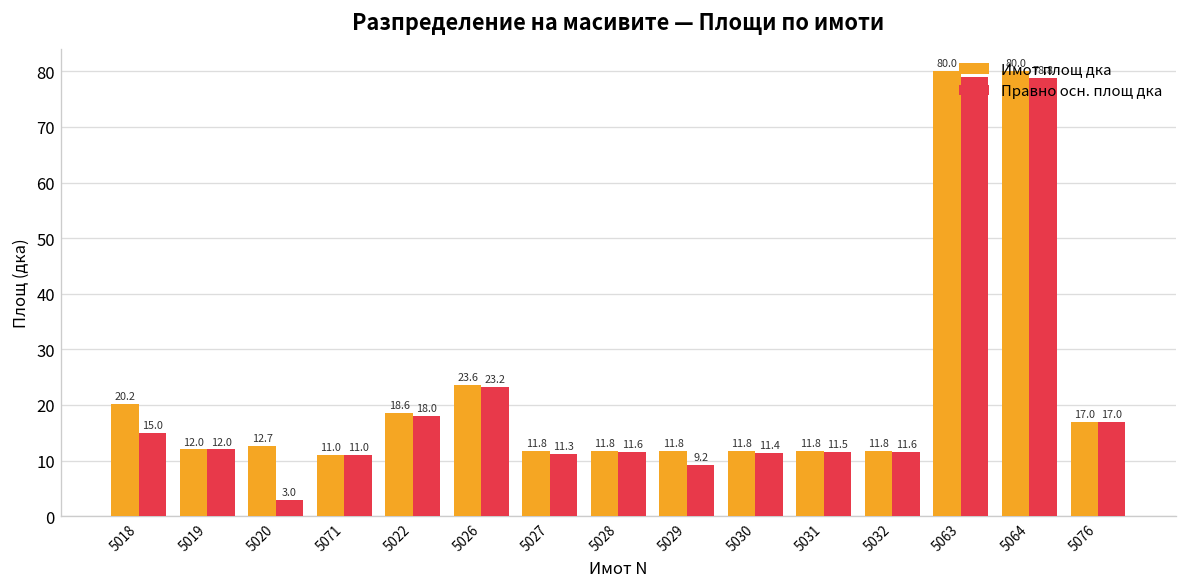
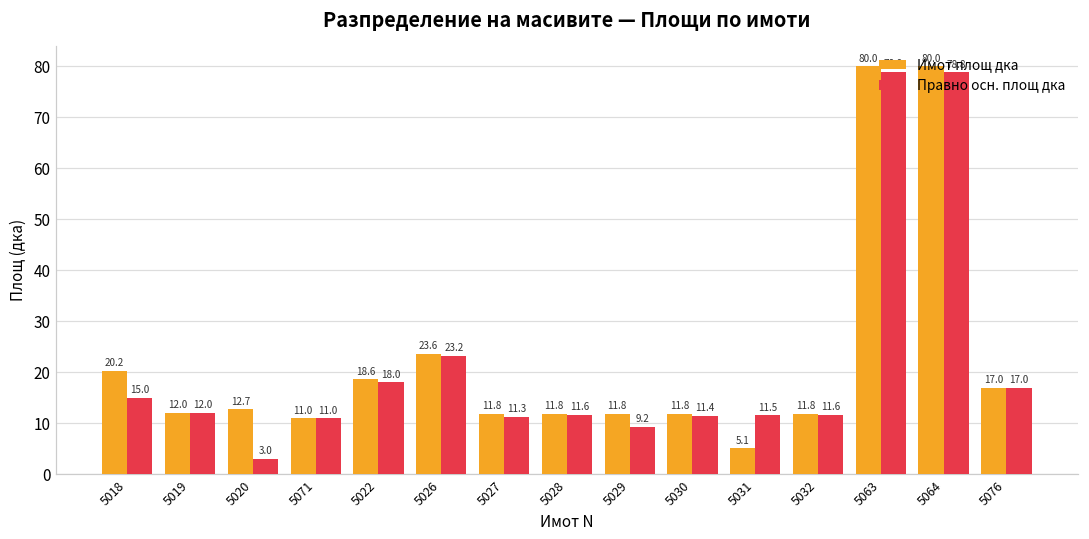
  {
    "Имот площ дка": {
      "5018": 20.2,
      "5019": 12.0,
      "5020": 12.7,
      "5071": 11.0,
      "5022": 18.6,
      "5026": 23.6,
      "5027": 11.8,
      "5028": 11.8,
      "5029": 11.8,
      "5030": 11.8,
-     "5031": 11.8,
+     "5031": 5.1,
      "5032": 11.8,
      "5063": 80.0,
      "5064": 80.0,
      "5076": 17.0
    },
    "Правно осн. площ дка": {
      "5018": 15.0,
      "5019": 12.0,
      "5020": 3.0,
      "5071": 11.0,
      "5022": 18.0,
      "5026": 23.2,
      "5027": 11.3,
      "5028": 11.6,
      "5029": 9.2,
      "5030": 11.4,
      "5031": 11.5,
      "5032": 11.6,
      "5063": 78.9,
      "5064": 78.8,
      "5076": 17.0
    }
  }
